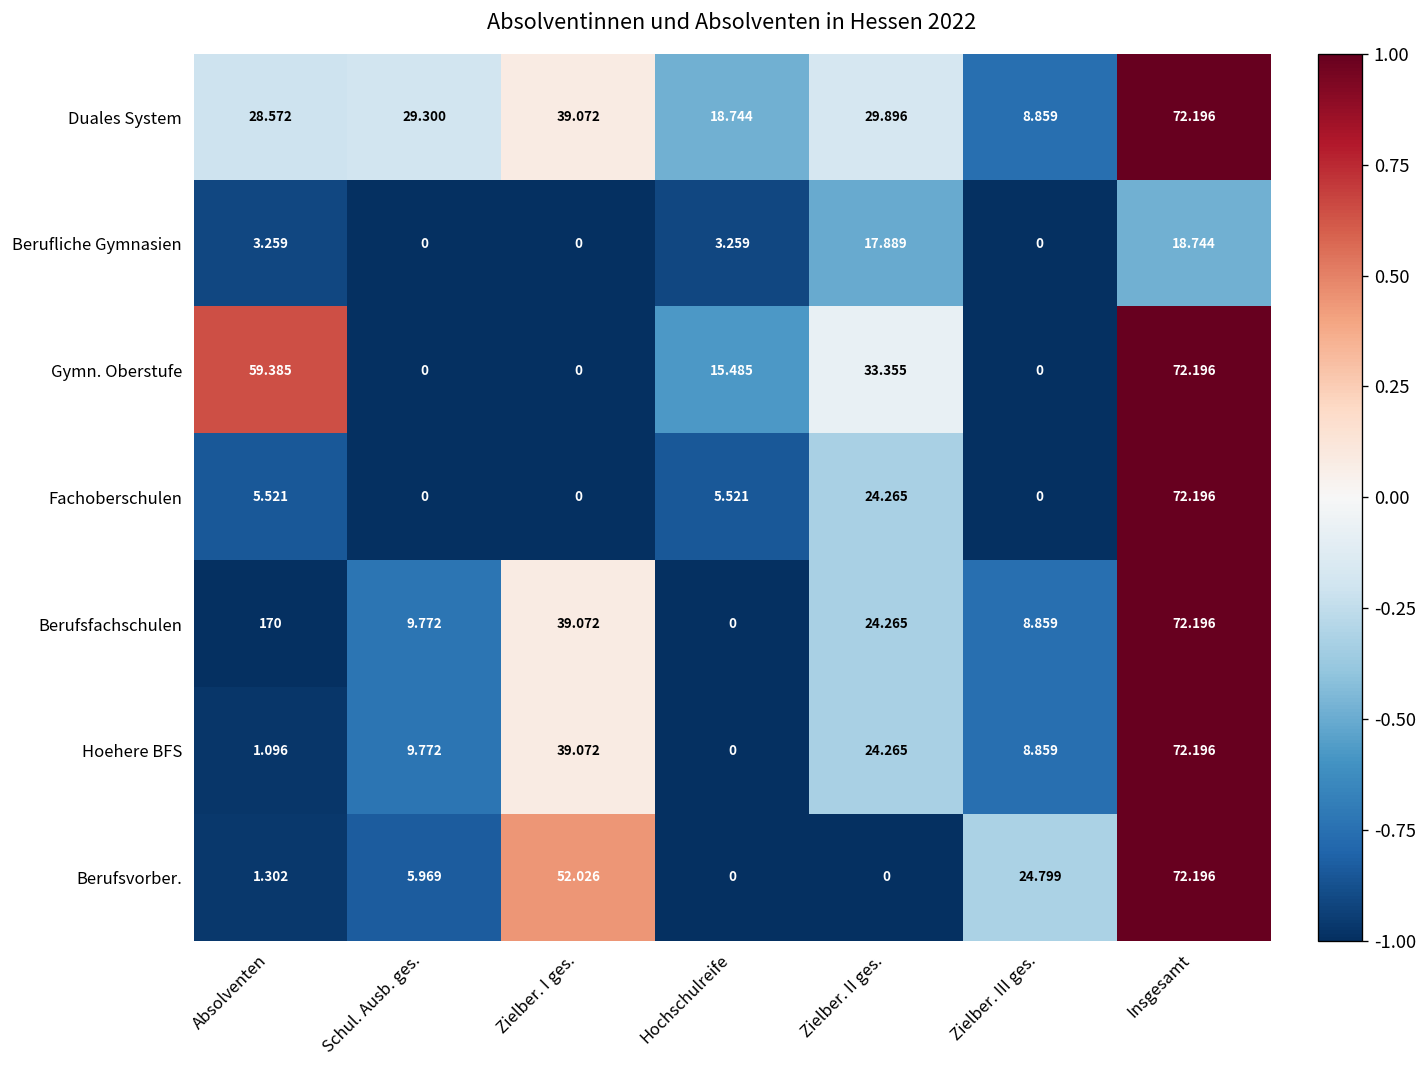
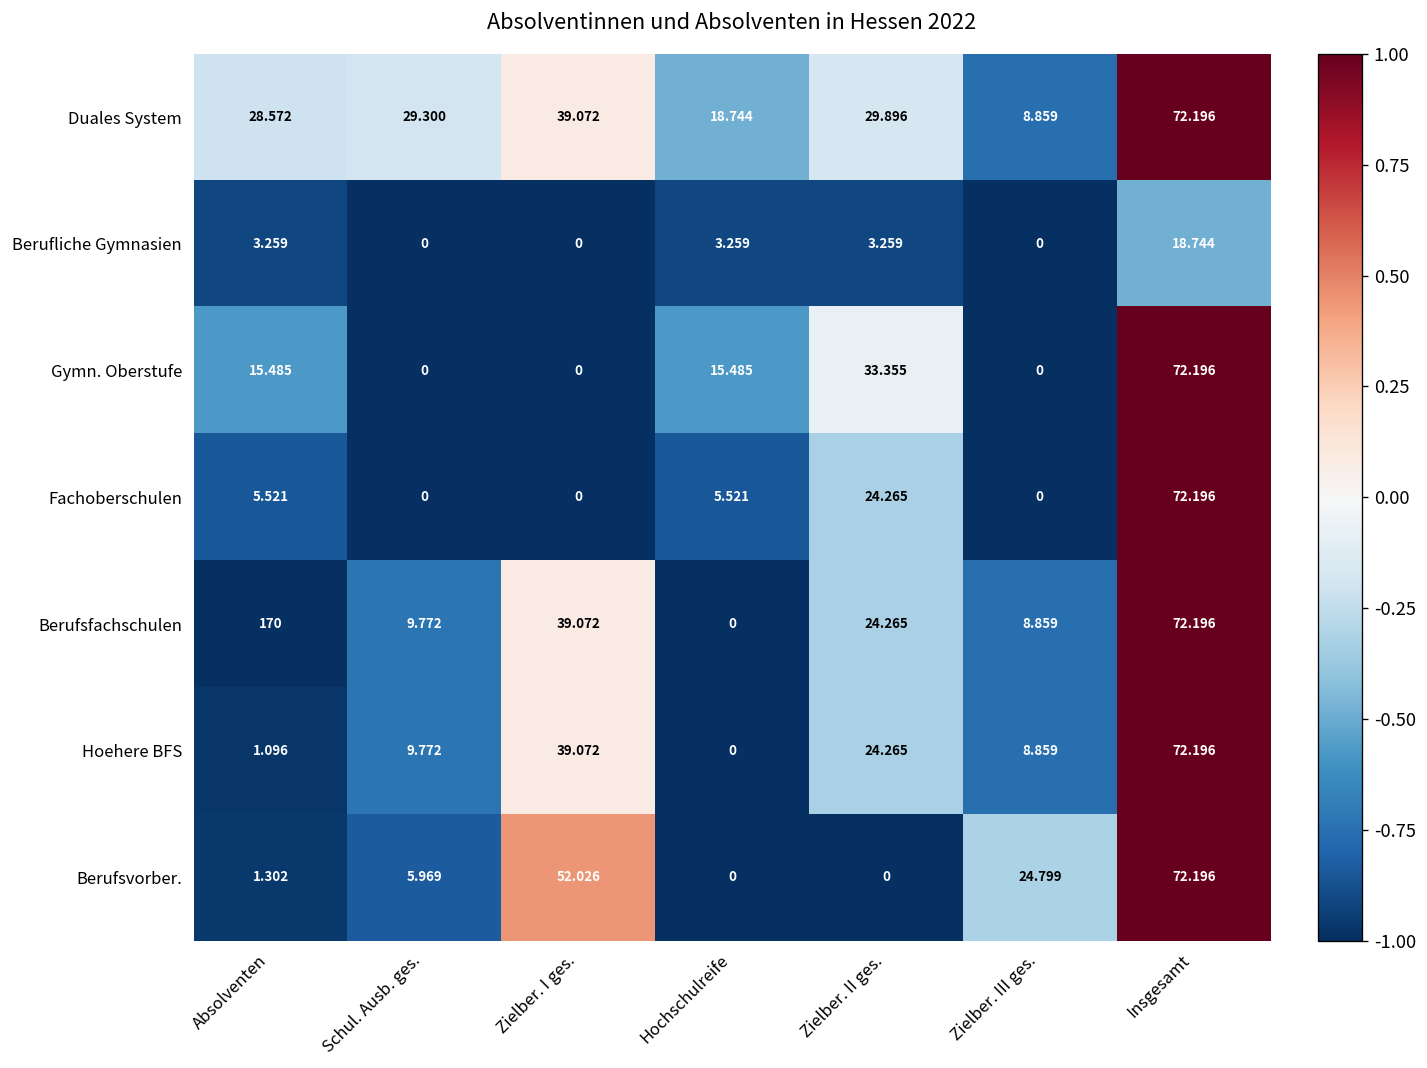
  {
    "Duales System": {
      "Absolventen": 28.572,
      "Schul. Ausb. ges.": 29.300,
      "Zielber. I ges.": 39.072,
      "Hochschulreife": 18.744,
      "Zielber. II ges.": 29.896,
      "Zielber. III ges.": 8.859,
      "Insgesamt": 72.196
    },
    "Berufliche Gymnasien": {
      "Absolventen": 3.259,
      "Schul. Ausb. ges.": 0,
      "Zielber. I ges.": 0,
      "Hochschulreife": 3.259,
-     "Zielber. II ges.": 17.889,
+     "Zielber. II ges.": 3.259,
      "Zielber. III ges.": 0,
      "Insgesamt": 18.744
    },
    "Gymn. Oberstufe": {
-     "Absolventen": 59.385,
+     "Absolventen": 15.485,
      "Schul. Ausb. ges.": 0,
      "Zielber. I ges.": 0,
      "Hochschulreife": 15.485,
      "Zielber. II ges.": 33.355,
      "Zielber. III ges.": 0,
      "Insgesamt": 72.196
    },
    "Fachoberschulen": {
      "Absolventen": 5.521,
      "Schul. Ausb. ges.": 0,
      "Zielber. I ges.": 0,
      "Hochschulreife": 5.521,
      "Zielber. II ges.": 24.265,
      "Zielber. III ges.": 0,
      "Insgesamt": 72.196
    },
    "Berufsfachschulen": {
      "Absolventen": 170,
      "Schul. Ausb. ges.": 9.772,
      "Zielber. I ges.": 39.072,
      "Hochschulreife": 0,
      "Zielber. II ges.": 24.265,
      "Zielber. III ges.": 8.859,
      "Insgesamt": 72.196
    },
    "Hoehere BFS": {
      "Absolventen": 1.096,
      "Schul. Ausb. ges.": 9.772,
      "Zielber. I ges.": 39.072,
      "Hochschulreife": 0,
      "Zielber. II ges.": 24.265,
      "Zielber. III ges.": 8.859,
      "Insgesamt": 72.196
    },
    "Berufsvorber.": {
      "Absolventen": 1.302,
      "Schul. Ausb. ges.": 5.969,
      "Zielber. I ges.": 52.026,
      "Hochschulreife": 0,
      "Zielber. II ges.": 0,
      "Zielber. III ges.": 24.799,
      "Insgesamt": 72.196
    }
  }
